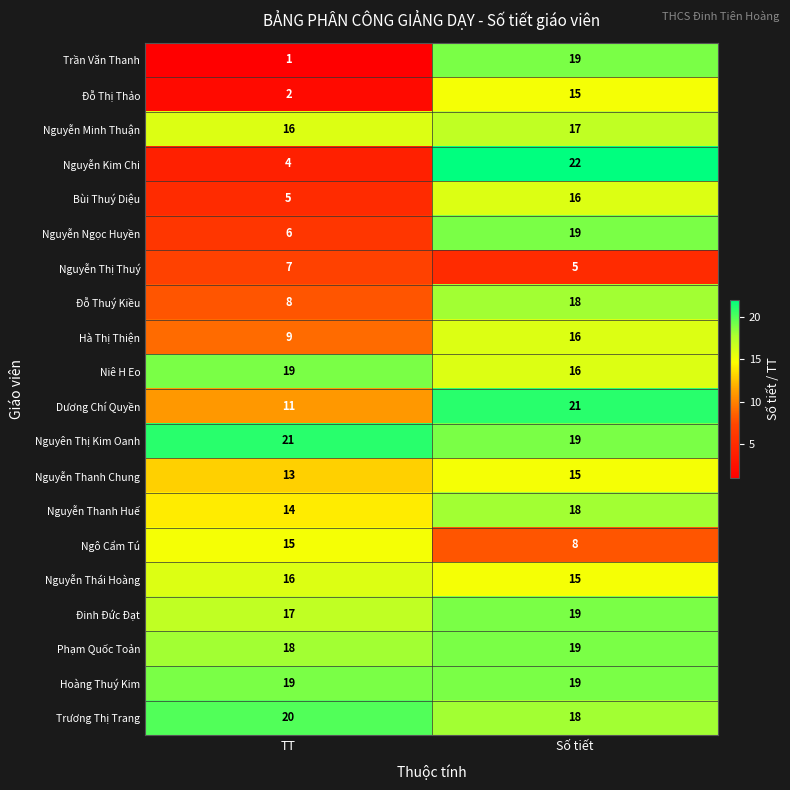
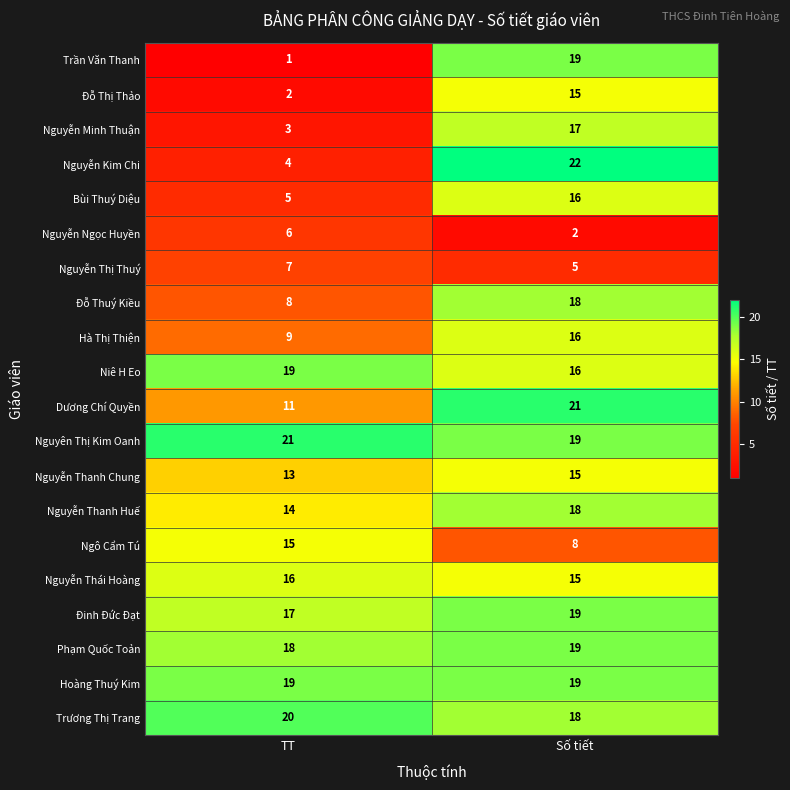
  {
    "Trần Văn Thanh": {
      "TT": 1,
      "Số tiết": 19
    },
    "Đỗ Thị Thảo": {
      "TT": 2,
      "Số tiết": 15
    },
    "Nguyễn Minh Thuận": {
-     "TT": 16,
+     "TT": 3,
      "Số tiết": 17
    },
    "Nguyễn Kim Chi": {
      "TT": 4,
      "Số tiết": 22
    },
    "Bùi Thuý Diệu": {
      "TT": 5,
      "Số tiết": 16
    },
    "Nguyễn Ngọc Huyền": {
      "TT": 6,
-     "Số tiết": 19
+     "Số tiết": 2
    },
    "Nguyễn Thị Thuý": {
      "TT": 7,
      "Số tiết": 5
    },
    "Đỗ Thuý Kiều": {
      "TT": 8,
      "Số tiết": 18
    },
    "Hà Thị Thiện": {
      "TT": 9,
      "Số tiết": 16
    },
    "Niê H Eo": {
      "TT": 19,
      "Số tiết": 16
    },
    "Dương Chí Quyền": {
      "TT": 11,
      "Số tiết": 21
    },
    "Nguyên Thị Kim Oanh": {
      "TT": 21,
      "Số tiết": 19
    },
    "Nguyễn Thanh Chung": {
      "TT": 13,
      "Số tiết": 15
    },
    "Nguyễn Thanh Huế": {
      "TT": 14,
      "Số tiết": 18
    },
    "Ngô Cẩm Tú": {
      "TT": 15,
      "Số tiết": 8
    },
    "Nguyễn Thái Hoàng": {
      "TT": 16,
      "Số tiết": 15
    },
    "Đinh Đức Đạt": {
      "TT": 17,
      "Số tiết": 19
    },
    "Phạm Quốc Toản": {
      "TT": 18,
      "Số tiết": 19
    },
    "Hoàng Thuý Kim": {
      "TT": 19,
      "Số tiết": 19
    },
    "Trương Thị Trang": {
      "TT": 20,
      "Số tiết": 18
    }
  }
